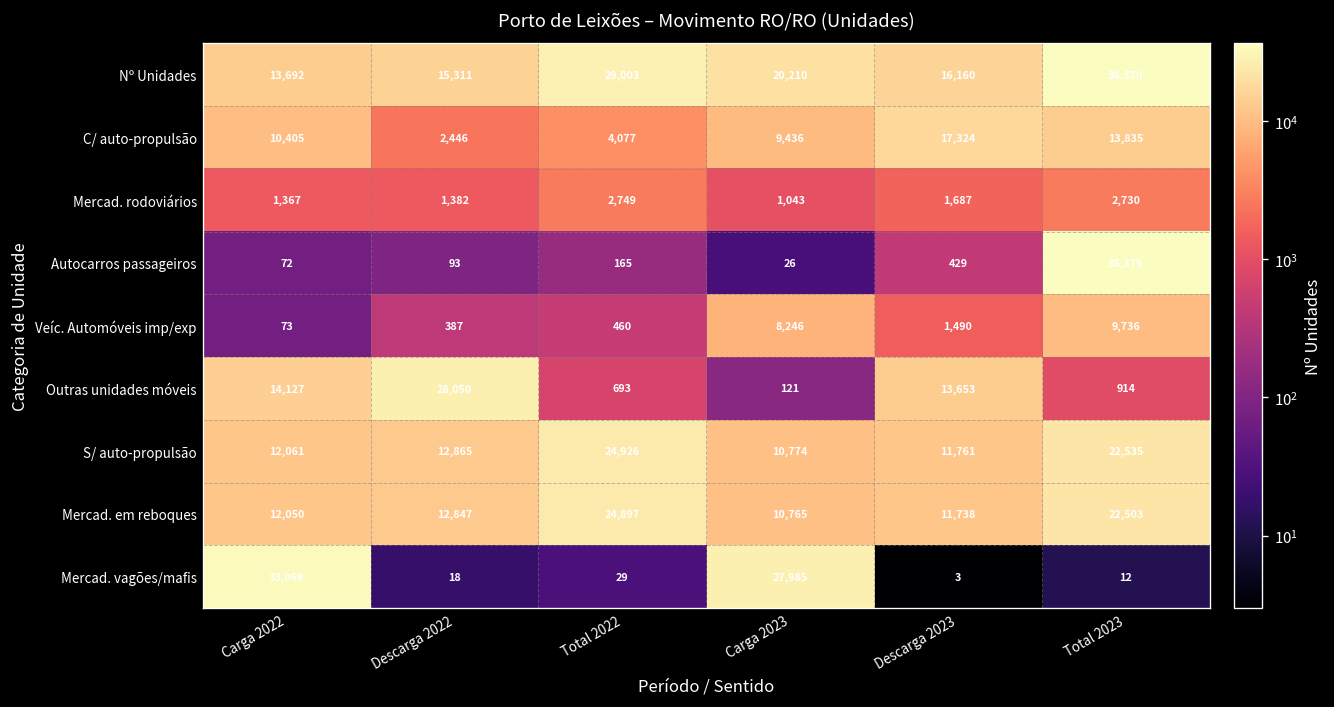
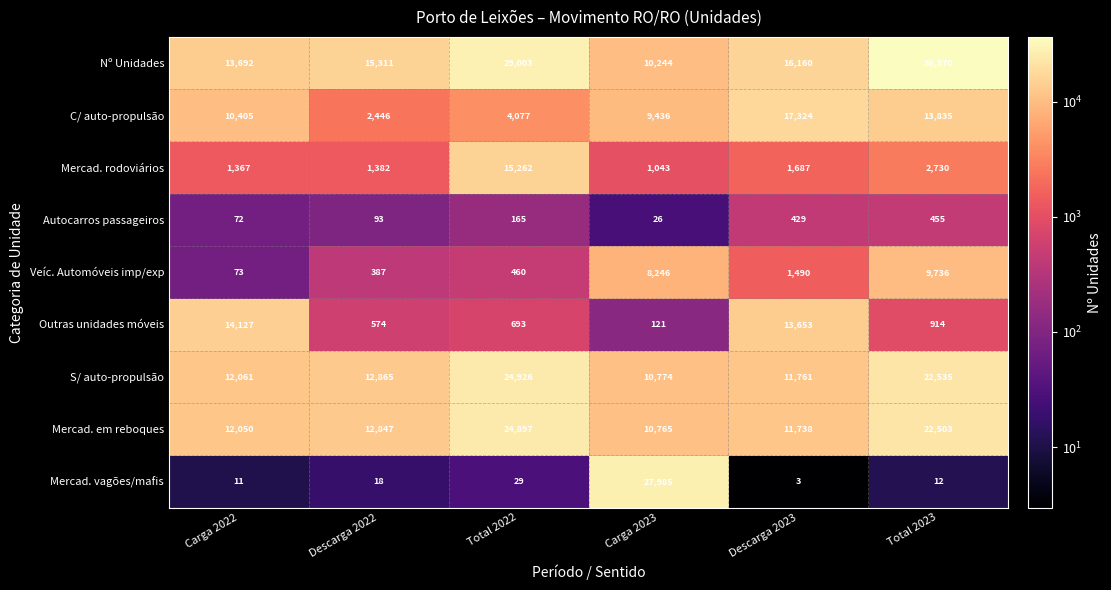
  {
    "Nº Unidades": {
      "Carga 2022": "13,692",
      "Descarga 2022": "15,311",
      "Total 2022": "29,003",
-     "Carga 2023": "20,210",
+     "Carga 2023": "10,244",
      "Descarga 2023": "16,160",
      "Total 2023": "36,370"
    },
    "C/ auto-propulsão": {
      "Carga 2022": "10,405",
      "Descarga 2022": "2,446",
      "Total 2022": "4,077",
      "Carga 2023": "9,436",
      "Descarga 2023": "17,324",
      "Total 2023": "13,835"
    },
    "Mercad. rodoviários": {
      "Carga 2022": "1,367",
      "Descarga 2022": "1,382",
-     "Total 2022": "2,749",
+     "Total 2022": "15,262",
      "Carga 2023": "1,043",
      "Descarga 2023": "1,687",
      "Total 2023": "2,730"
    },
    "Autocarros passageiros": {
      "Carga 2022": "72",
      "Descarga 2022": "93",
      "Total 2022": "165",
      "Carga 2023": "26",
      "Descarga 2023": "429",
-     "Total 2023": "35,375"
+     "Total 2023": "455"
    },
    "Veíc. Automóveis imp/exp": {
      "Carga 2022": "73",
      "Descarga 2022": "387",
      "Total 2022": "460",
      "Carga 2023": "8,246",
      "Descarga 2023": "1,490",
      "Total 2023": "9,736"
    },
    "Outras unidades móveis": {
      "Carga 2022": "14,127",
-     "Descarga 2022": "28,050",
+     "Descarga 2022": "574",
      "Total 2022": "693",
      "Carga 2023": "121",
      "Descarga 2023": "13,653",
      "Total 2023": "914"
    },
    "S/ auto-propulsão": {
      "Carga 2022": "12,061",
      "Descarga 2022": "12,865",
      "Total 2022": "24,926",
      "Carga 2023": "10,774",
      "Descarga 2023": "11,761",
      "Total 2023": "22,535"
    },
    "Mercad. em reboques": {
      "Carga 2022": "12,050",
      "Descarga 2022": "12,847",
      "Total 2022": "24,897",
      "Carga 2023": "10,765",
      "Descarga 2023": "11,738",
      "Total 2023": "22,503"
    },
    "Mercad. vagões/mafis": {
-     "Carga 2022": "33,069",
+     "Carga 2022": "11",
      "Descarga 2022": "18",
      "Total 2022": "29",
      "Carga 2023": "27,985",
      "Descarga 2023": "3",
      "Total 2023": "12"
    }
  }
